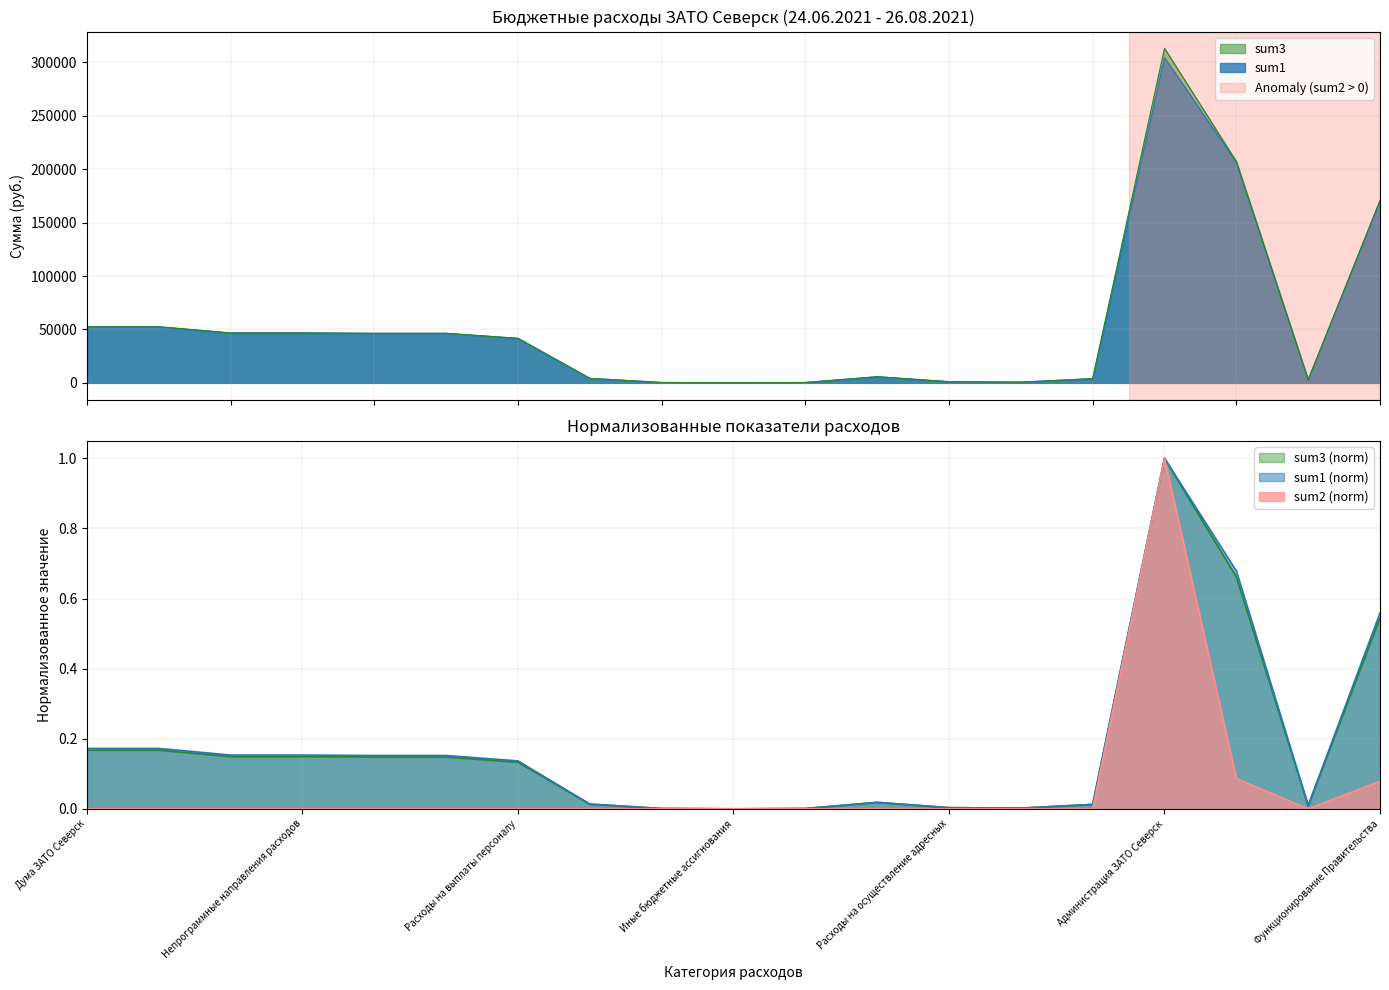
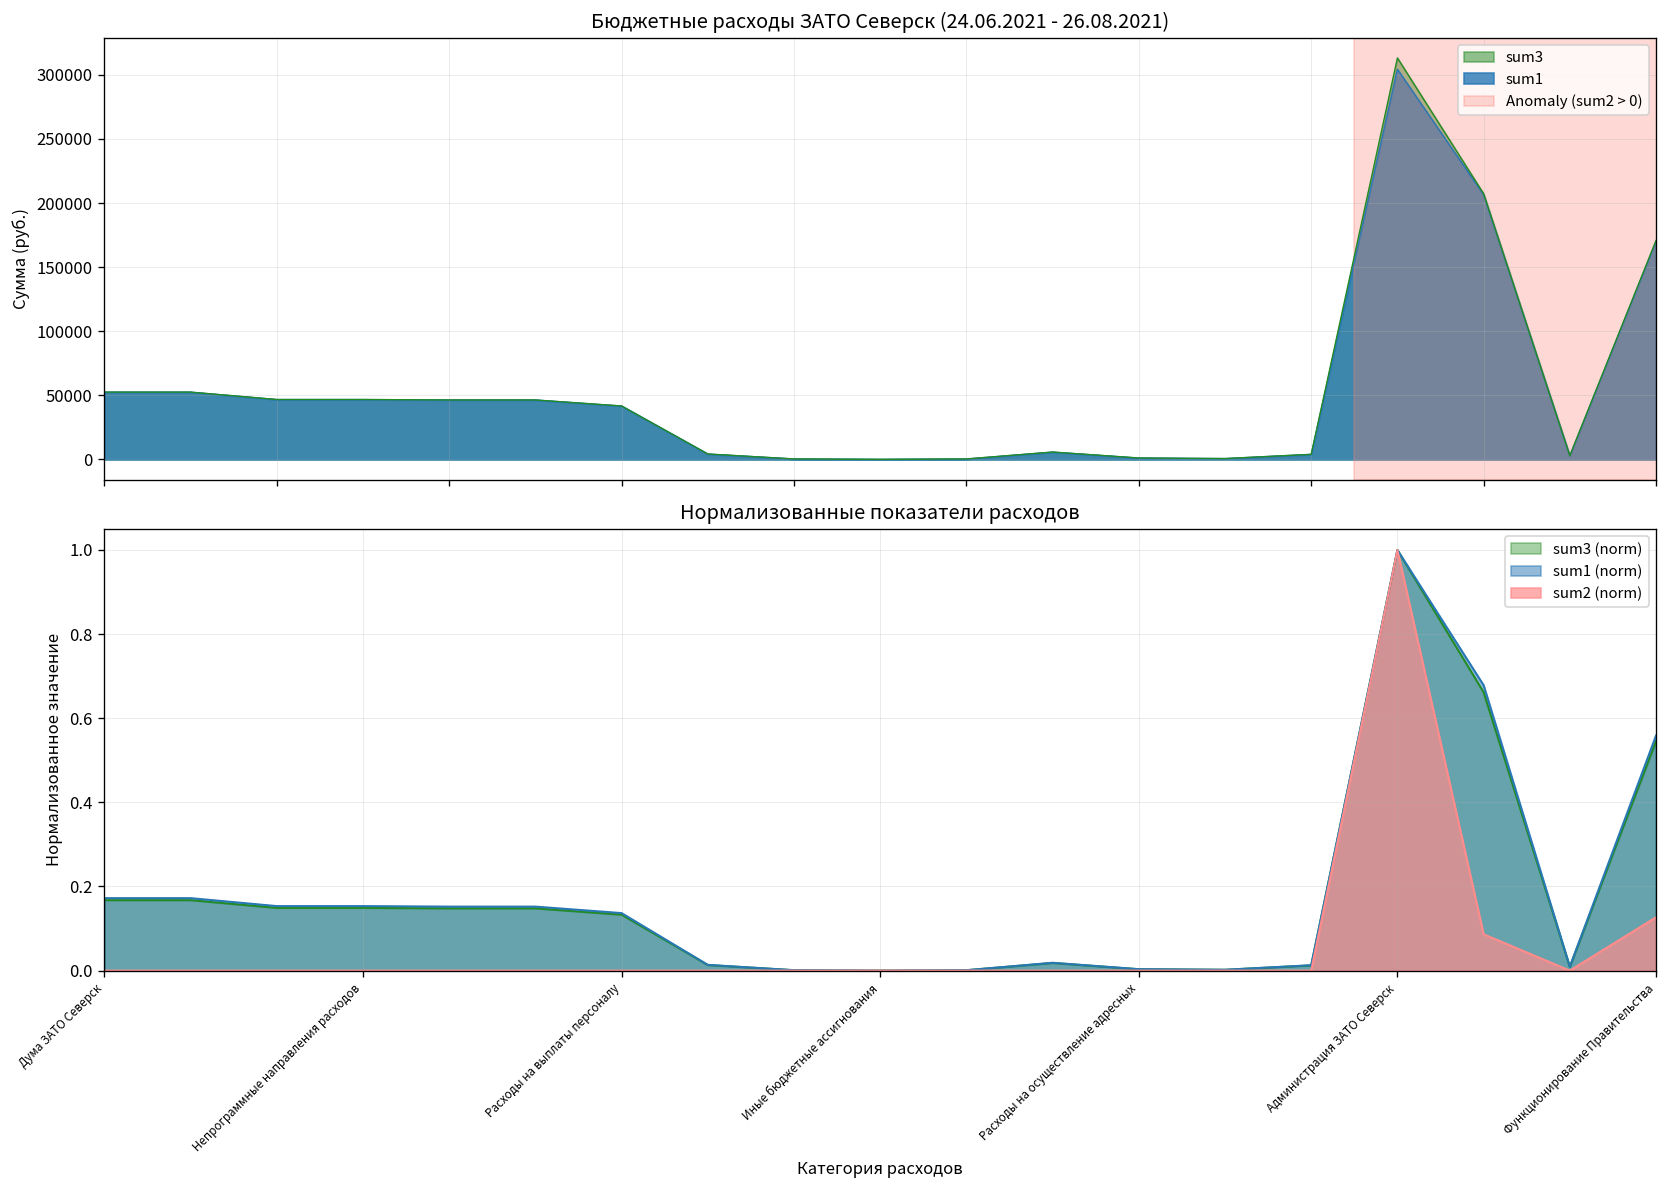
  {
    "Нормализованные показатели расходов": {
      "sum3 (norm)": {
        "Функционирование Правительства": 0.55
      },
      "sum1 (norm)": {
        "Функционирование Правительства": 0.56
      },
      "sum2 (norm)": {
        "Дума ЗАТО Северск": 0.00,
        "Непрограммные направления расходов": 0.00,
        "Расходы на выплаты персоналу": 0.00,
-       "Функционирование Правительства": 0.08
+       "Функционирование Правительства": 0.13
      }
    }
  }
